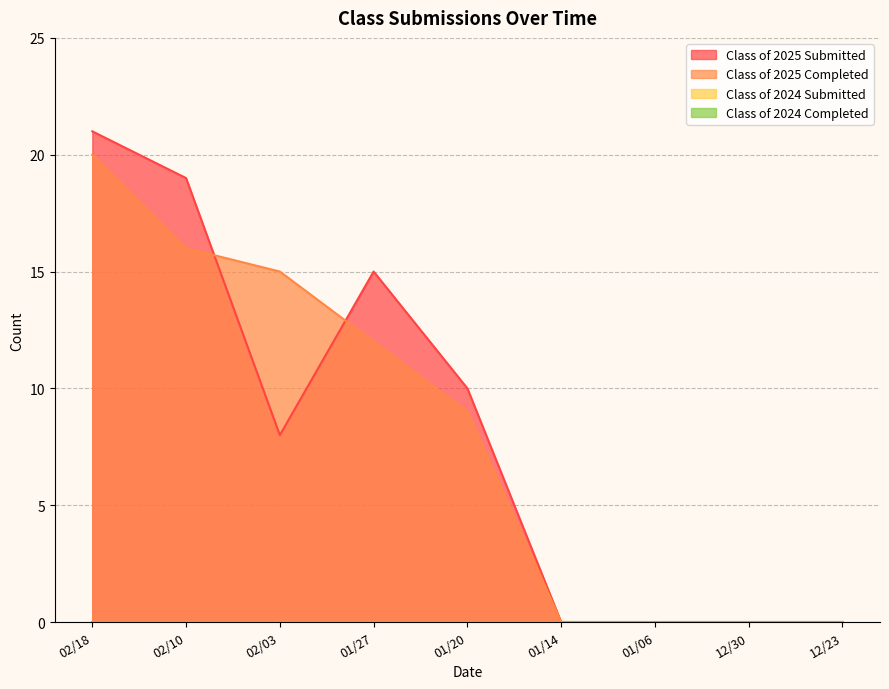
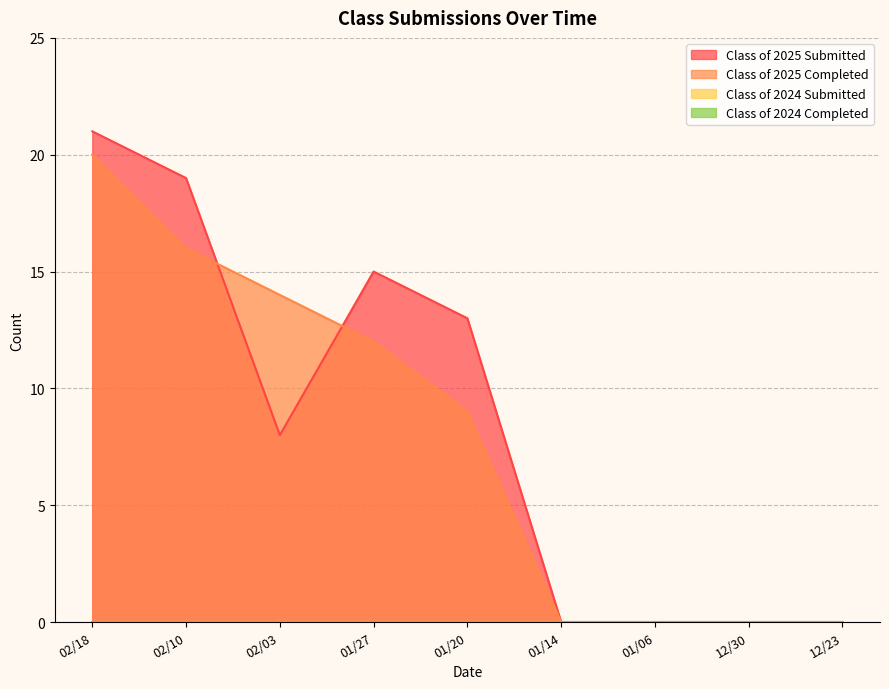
  {
    "Class of 2025 Submitted": {
      "02/18": 21,
      "02/10": 19,
      "02/03": 8,
      "01/27": 15,
-     "01/20": 10
+     "01/20": 13
    },
    "Class of 2025 Completed": {
      "02/18": 20,
      "02/10": 16,
-     "02/03": 15,
+     "02/03": 14,
      "01/27": 12,
      "01/20": 9
    },
    "Class of 2024 Completed": {
      "02/18": 0,
      "02/10": 0,
      "02/03": 0,
      "01/27": 0,
      "01/20": 0
    }
  }
